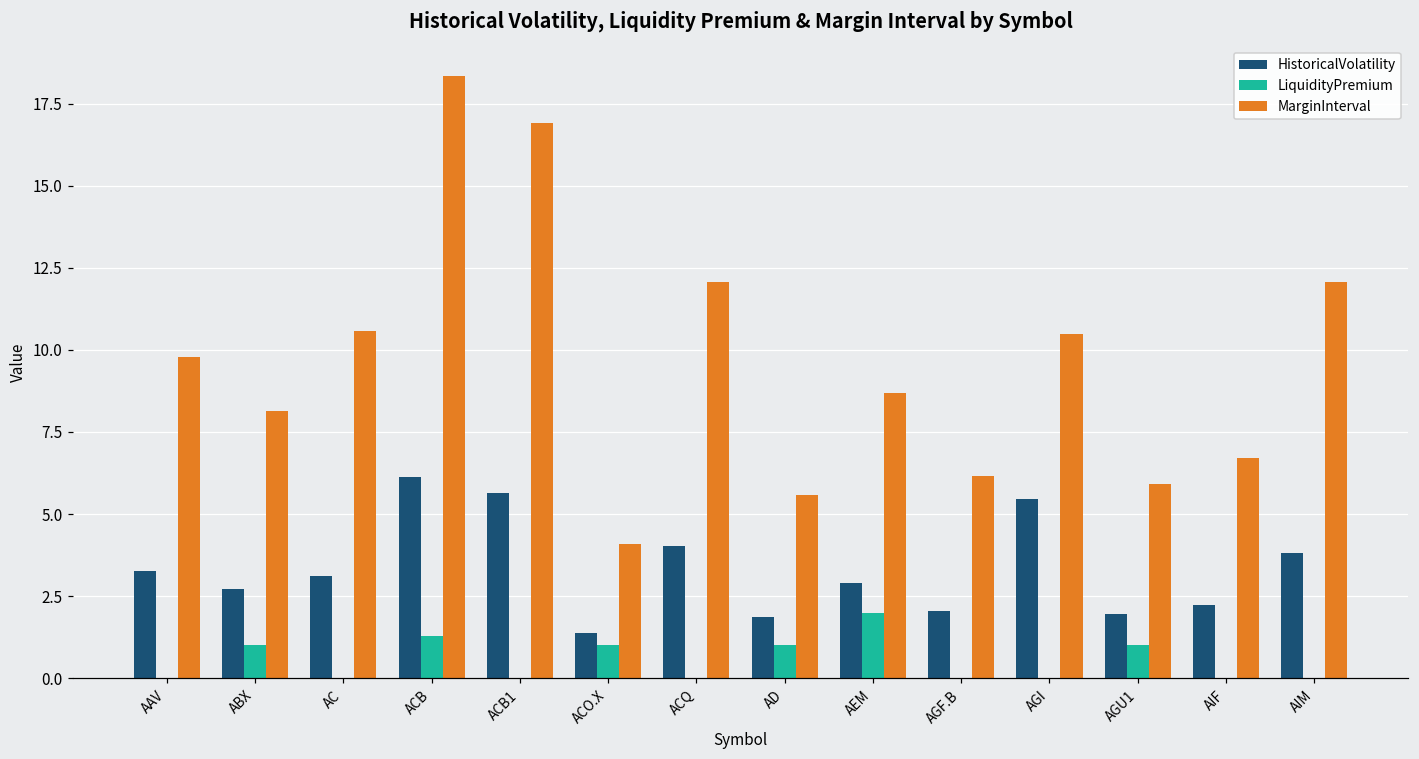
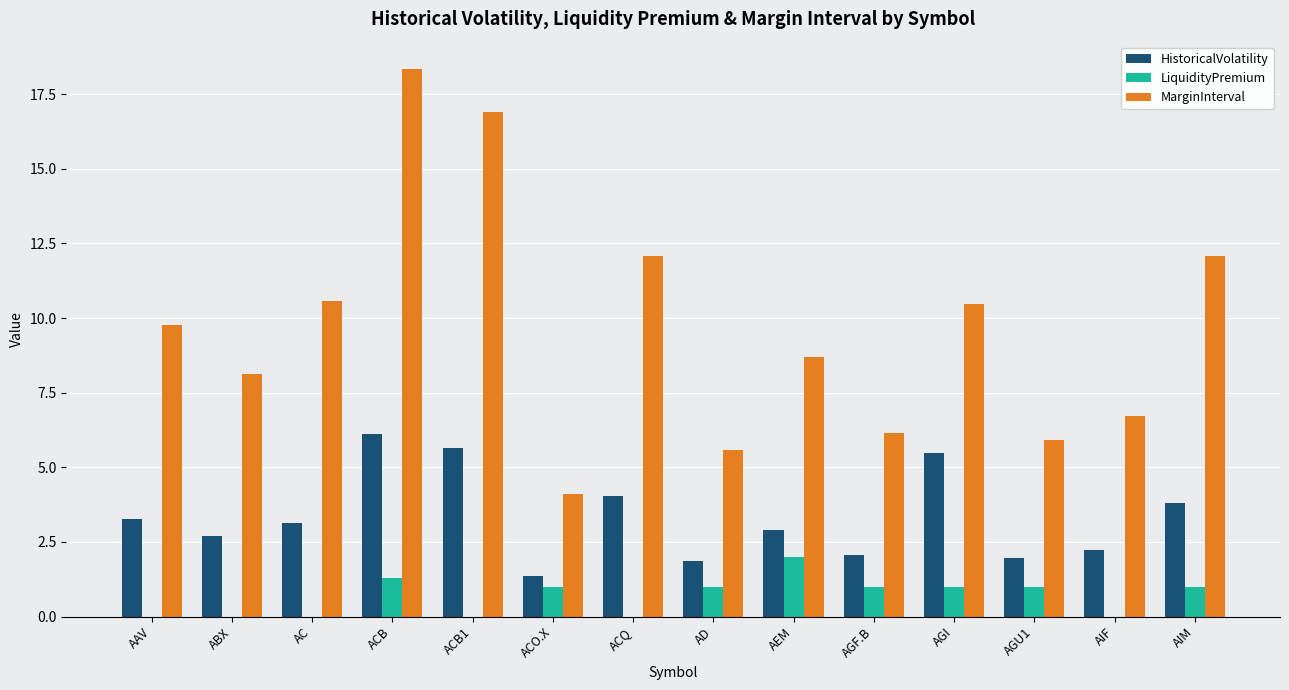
  {
    "HistoricalVolatility": {
      "AAV": 3.3,
      "ABX": 2.7,
      "AC": 3.1,
      "ACB": 6.1,
      "ACB1": 5.6,
      "ACO.X": 1.4,
      "ACQ": 4,
      "AD": 1.9,
      "AEM": 2.9,
      "AGF.B": 2,
      "AGI": 5.5,
      "AGU1": 2,
      "AIF": 2.2,
      "AIM": 3.8
    },
    "LiquidityPremium": {
      "AAV": 0,
-     "ABX": 1,
+     "ABX": 0,
      "AC": 0,
      "ACB": 1.3,
      "ACB1": 0,
      "ACO.X": 1,
      "ACQ": 0,
      "AD": 1,
      "AEM": 2,
-     "AGF.B": 0,
-     "AGI": 0,
+     "AGF.B": 1,
+     "AGI": 1,
      "AGU1": 1,
      "AIF": 0,
-     "AIM": 0
+     "AIM": 1
    },
    "MarginInterval": {
      "AAV": 9.8,
      "ABX": 8.1,
      "AC": 10.6,
      "ACB": 18.3,
      "ACB1": 16.9,
      "ACO.X": 4.1,
      "ACQ": 12,
      "AD": 5.6,
      "AEM": 8.7,
      "AGF.B": 6.2,
      "AGI": 10.5,
      "AGU1": 5.9,
      "AIF": 6.7,
      "AIM": 12
    }
  }
